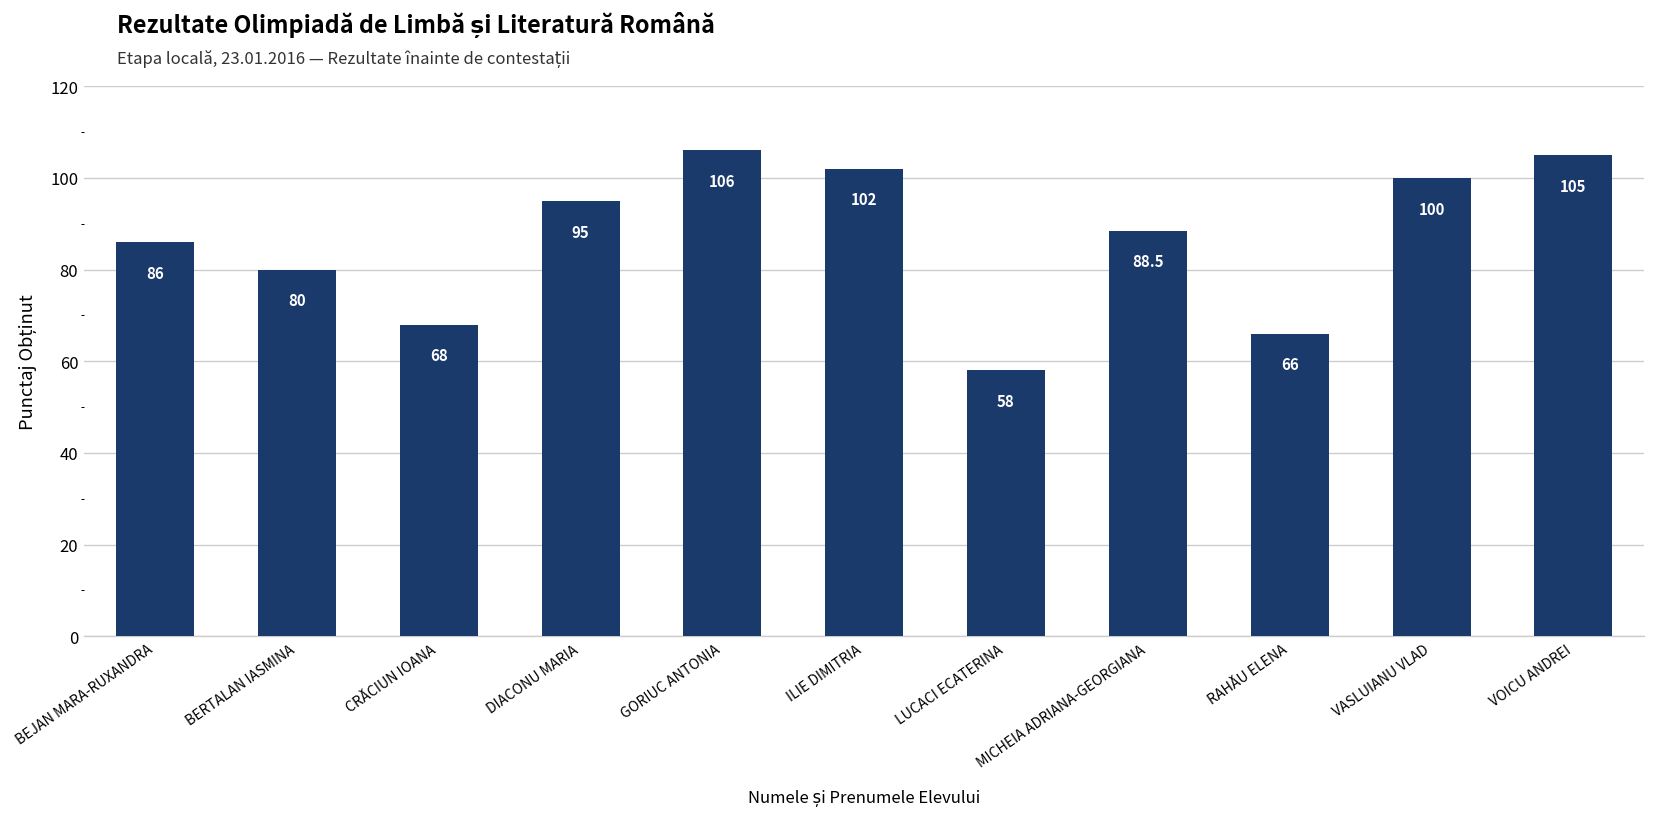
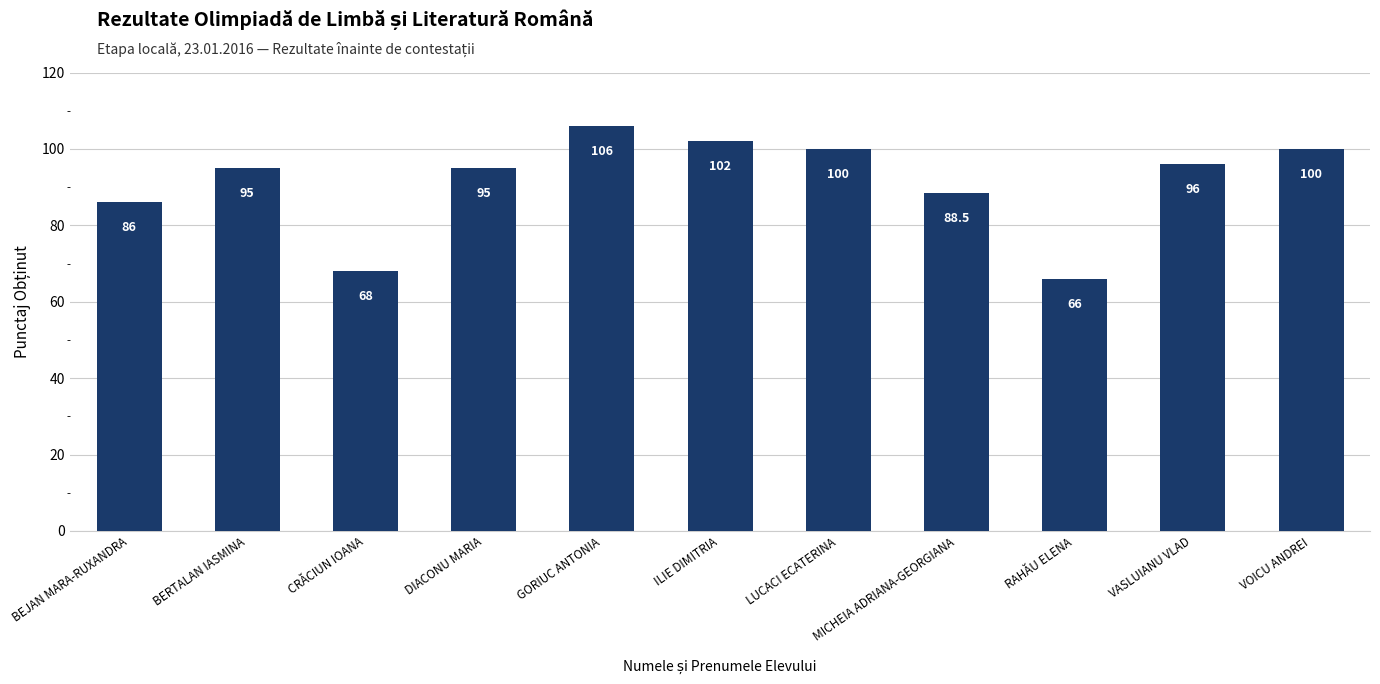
  {
    "BEJAN MARA-RUXANDRA": 86,
-   "BERTALAN IASMINA": 80,
+   "BERTALAN IASMINA": 95,
    "CRĂCIUN IOANA": 68,
    "DIACONU MARIA": 95,
    "GORIUC ANTONIA": 106,
    "ILIE DIMITRIA": 102,
-   "LUCACI ECATERINA": 58,
+   "LUCACI ECATERINA": 100,
    "MICHEIA ADRIANA-GEORGIANA": 88.5,
    "RAHĂU ELENA": 66,
-   "VASLUIANU VLAD": 100,
-   "VOICU ANDREI": 105
+   "VASLUIANU VLAD": 96,
+   "VOICU ANDREI": 100
  }
